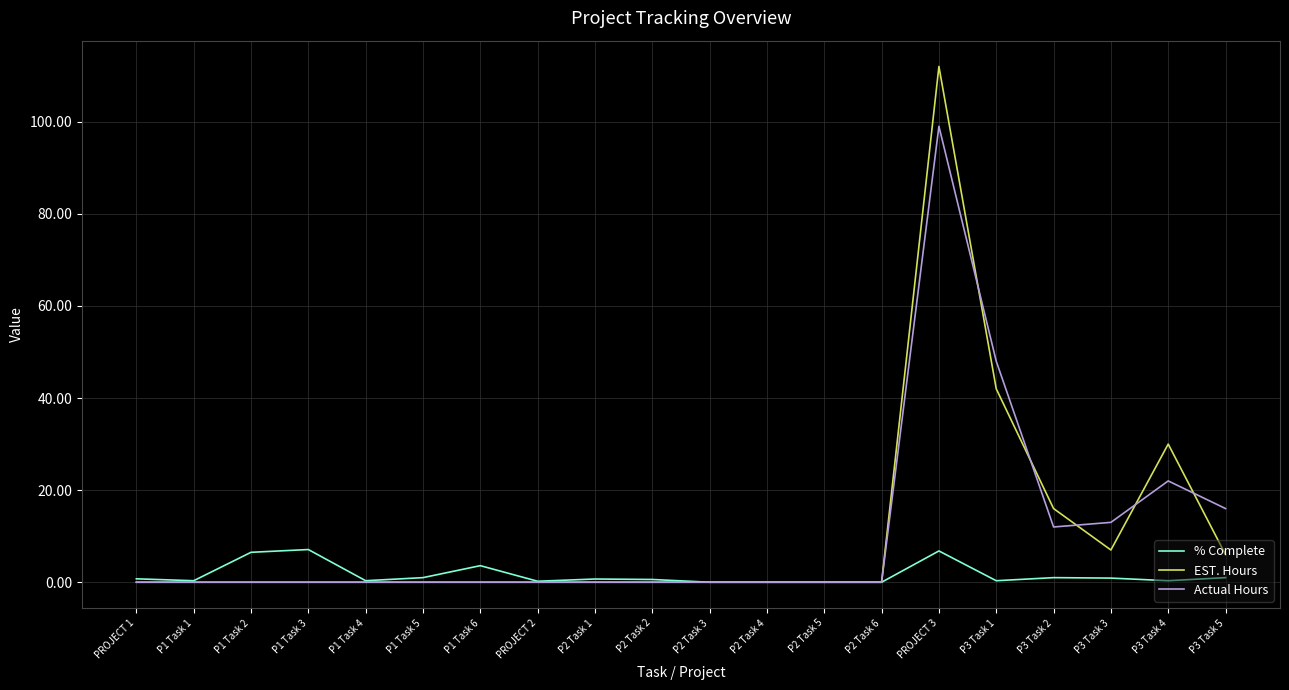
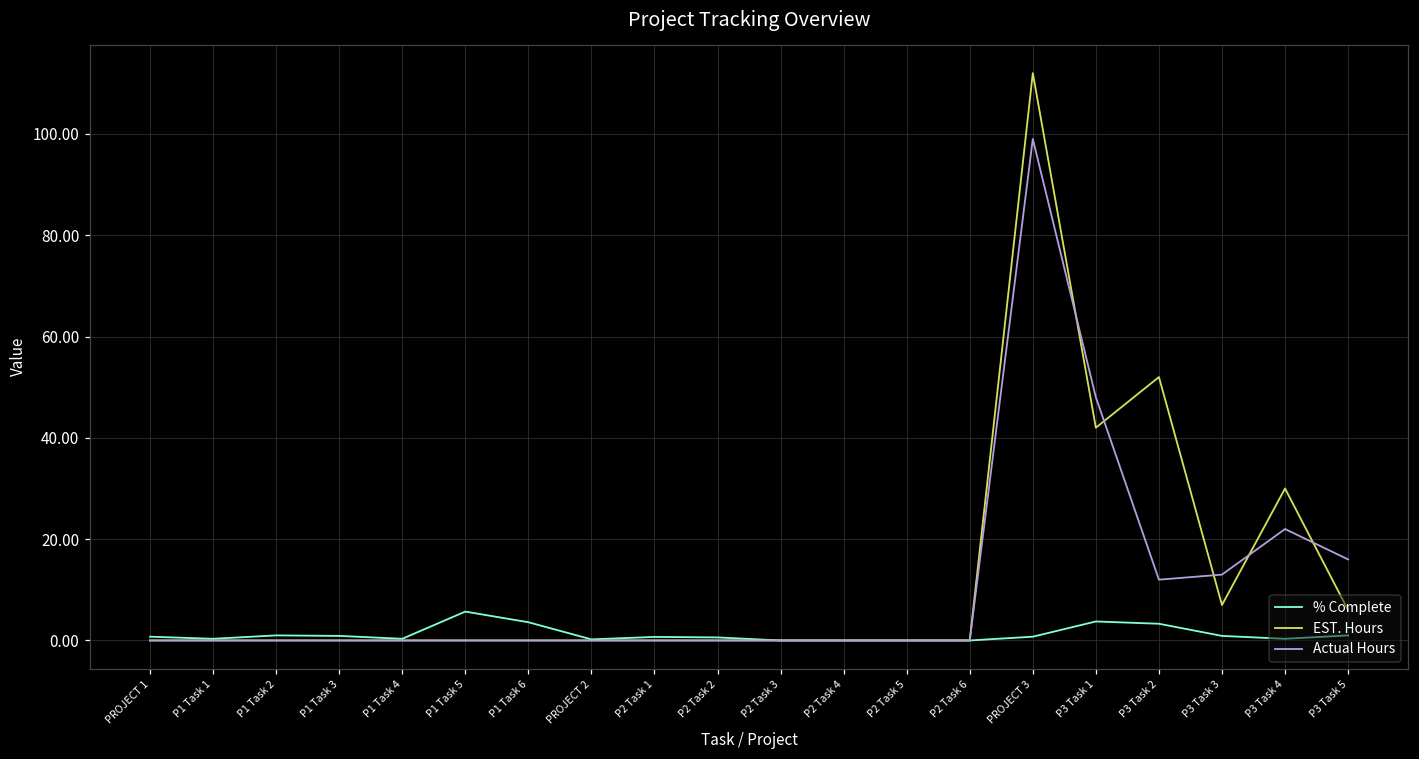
  {
    "% Complete": {
      "PROJECT 1": 1,
-     "P1 Task 2": 7,
-     "P1 Task 3": 7,
-     "P1 Task 5": 1,
+     "P1 Task 2": 1,
+     "P1 Task 3": 1,
+     "P1 Task 5": 6,
      "P1 Task 6": 4,
      "P2 Task 1": 1,
      "P2 Task 2": 1,
-     "PROJECT 3": 7,
-     "P3 Task 1": 0,
-     "P3 Task 2": 1,
+     "PROJECT 3": 1,
+     "P3 Task 1": 4,
+     "P3 Task 2": 3,
      "P3 Task 3": 1
    },
    "EST. Hours": {
      "PROJECT 3": 112,
      "P3 Task 1": 42,
-     "P3 Task 2": 16,
+     "P3 Task 2": 52,
      "P3 Task 3": 7,
      "P3 Task 4": 30
    },
    "Actual Hours": {
      "PROJECT 3": 99,
      "P3 Task 1": 48,
      "P3 Task 2": 12,
      "P3 Task 3": 13,
      "P3 Task 4": 22,
      "P3 Task 5": 16
    }
  }
